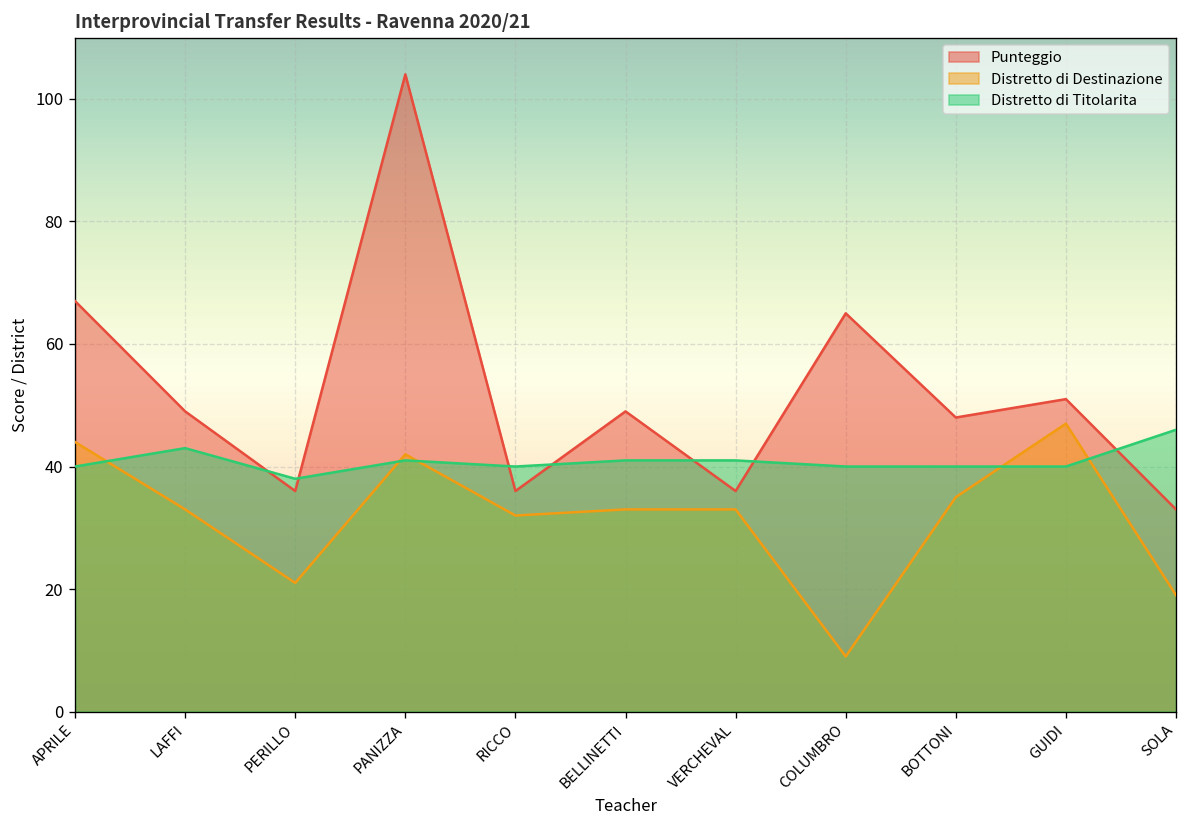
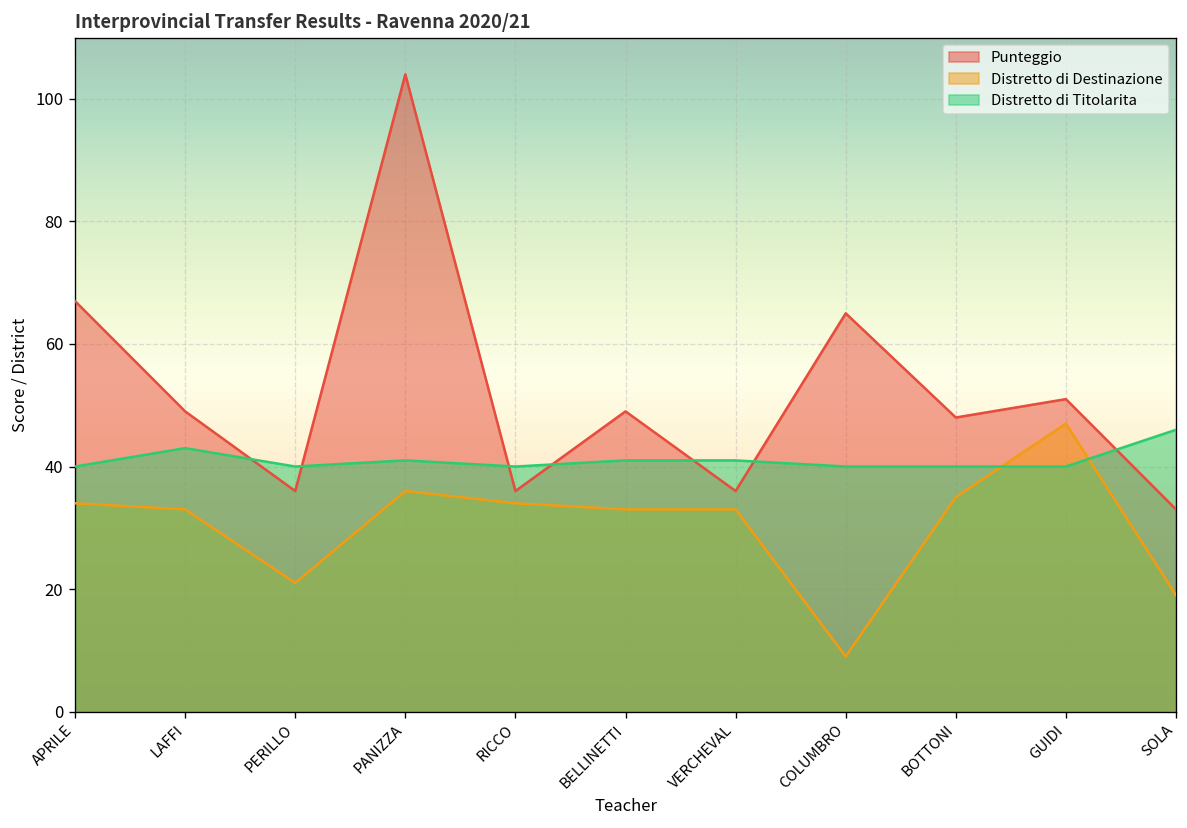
  {
    "Punteggio": {
      "APRILE": 67,
      "LAFFI": 49,
      "PERILLO": 36,
      "PANIZZA": 104,
      "RICCO": 36,
      "BELLINETTI": 49,
      "VERCHEVAL": 36,
      "COLUMBRO": 65,
      "BOTTONI": 48,
      "GUIDI": 51,
      "SOLA": 33
    },
    "Distretto di Destinazione": {
-     "APRILE": 44,
+     "APRILE": 34,
      "LAFFI": 33,
      "PERILLO": 21,
-     "PANIZZA": 42,
-     "RICCO": 32,
+     "PANIZZA": 36,
+     "RICCO": 34,
      "BELLINETTI": 33,
      "VERCHEVAL": 33,
      "COLUMBRO": 9,
      "BOTTONI": 35,
      "GUIDI": 47,
      "SOLA": 19
    },
    "Distretto di Titolarita": {
      "APRILE": 40,
      "LAFFI": 43,
-     "PERILLO": 38,
+     "PERILLO": 40,
      "PANIZZA": 41,
      "RICCO": 40,
      "BELLINETTI": 41,
      "VERCHEVAL": 41,
      "COLUMBRO": 40,
      "BOTTONI": 40,
      "GUIDI": 40,
      "SOLA": 46
    }
  }
